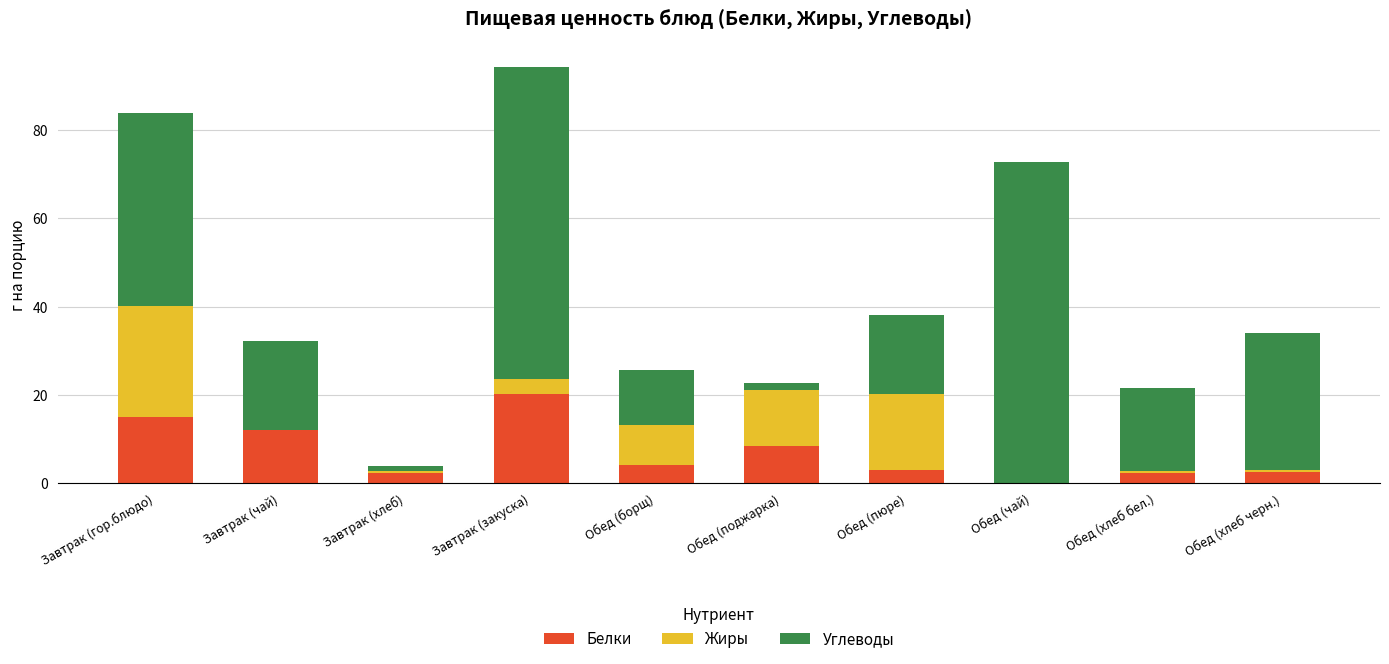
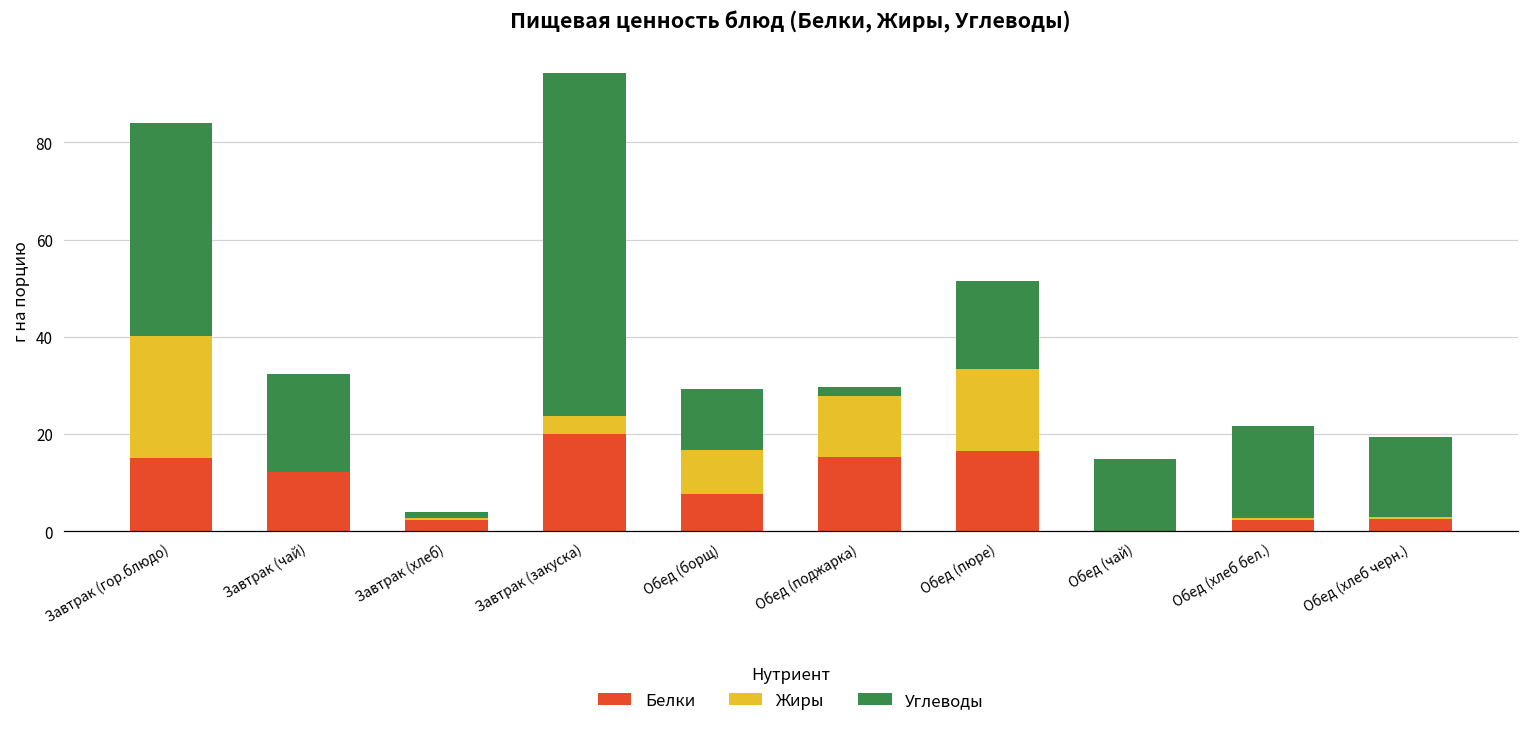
  {
    "Белки": {
      "Завтрак (гор.блюдо)": 15,
      "Завтрак (чай)": 12,
      "Завтрак (хлеб)": 2,
      "Завтрак (закуска)": 20,
-     "Обед (борщ)": 4,
-     "Обед (поджарка)": 9,
-     "Обед (пюре)": 3,
+     "Обед (борщ)": 8,
+     "Обед (поджарка)": 15,
+     "Обед (пюре)": 16,
      "Обед (хлеб бел.)": 2,
      "Обед (хлеб черн.)": 3
    },
    "Жиры": {
      "Завтрак (гор.блюдо)": 25,
      "Завтрак (чай)": 0,
      "Завтрак (закуска)": 4,
      "Обед (борщ)": 9,
      "Обед (поджарка)": 13,
      "Обед (пюре)": 17,
      "Обед (чай)": 0
    },
    "Углеводы": {
      "Завтрак (гор.блюдо)": 44,
      "Завтрак (чай)": 20,
      "Завтрак (хлеб)": 1,
      "Завтрак (закуска)": 71,
      "Обед (борщ)": 13,
      "Обед (поджарка)": 2,
      "Обед (пюре)": 18,
-     "Обед (чай)": 73,
+     "Обед (чай)": 15,
      "Обед (хлеб бел.)": 19,
-     "Обед (хлеб черн.)": 31
+     "Обед (хлеб черн.)": 16
    }
  }
